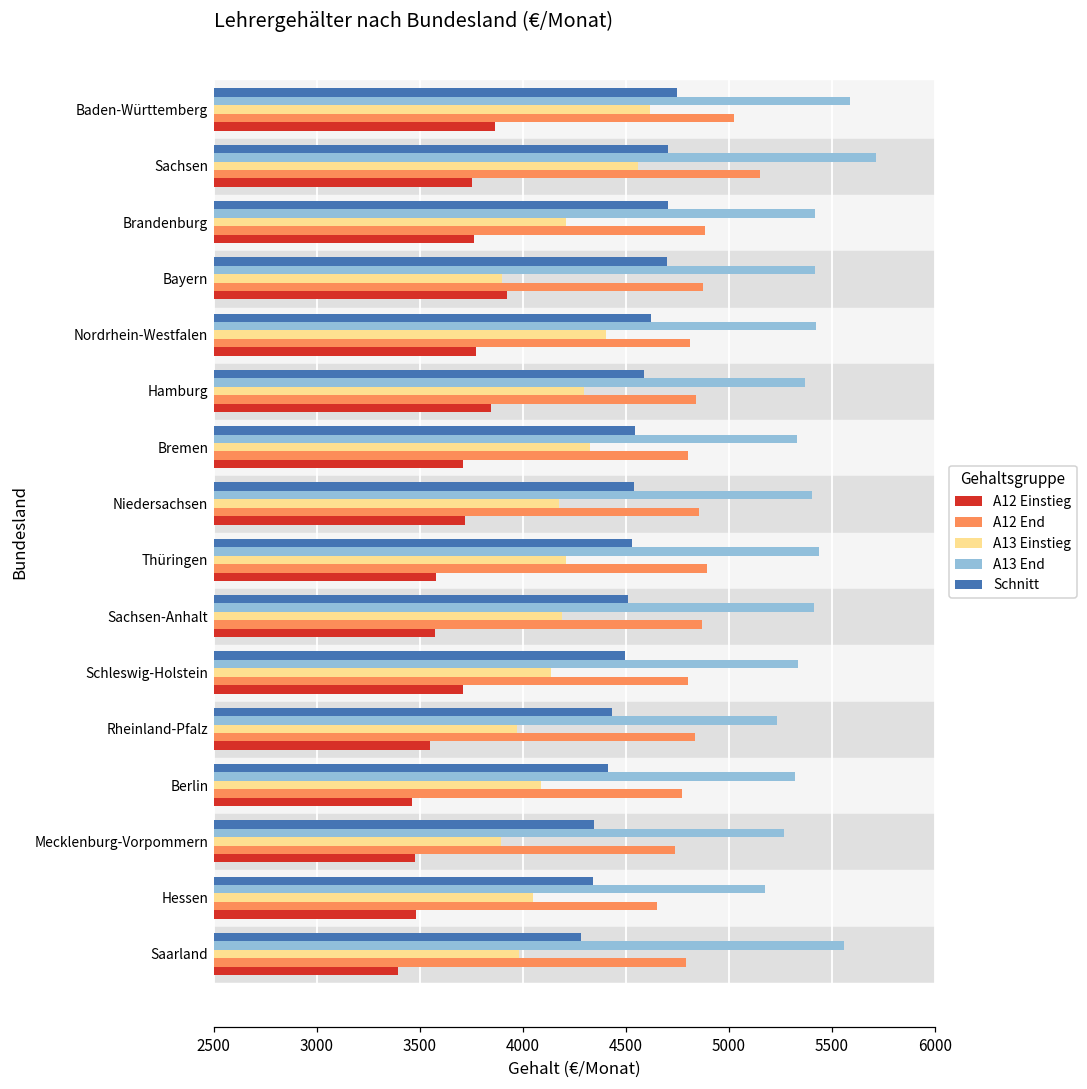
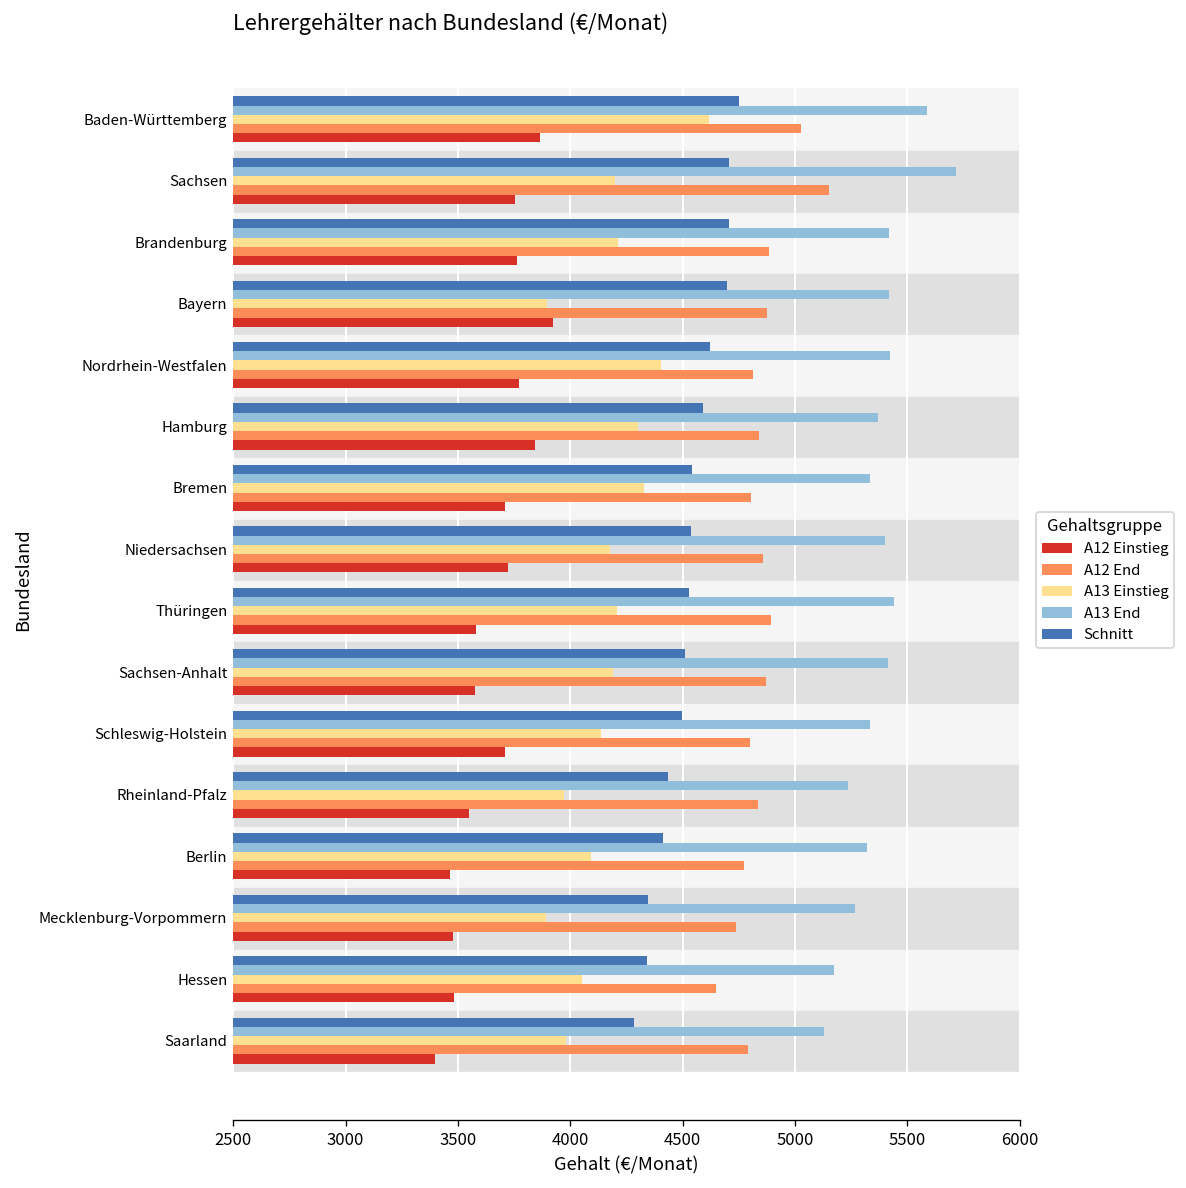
  {
    "A12 Einstieg": {
      "Baden-Württemberg": 3860,
      "Sachsen": 3750,
      "Brandenburg": 3760,
      "Bayern": 3920,
      "Nordrhein-Westfalen": 3770,
      "Hamburg": 3840,
      "Bremen": 3710,
      "Niedersachsen": 3720,
      "Thüringen": 3580,
      "Sachsen-Anhalt": 3570,
      "Schleswig-Holstein": 3710,
      "Rheinland-Pfalz": 3550,
      "Berlin": 3460,
      "Mecklenburg-Vorpommern": 3480,
      "Hessen": 3480,
      "Saarland": 3400
    },
    "A12 End": {
      "Baden-Württemberg": 5030,
      "Sachsen": 5150,
      "Brandenburg": 4880,
      "Bayern": 4870,
      "Nordrhein-Westfalen": 4810,
      "Hamburg": 4840,
      "Bremen": 4800,
      "Niedersachsen": 4860,
      "Thüringen": 4890,
      "Sachsen-Anhalt": 4870,
      "Schleswig-Holstein": 4800,
      "Rheinland-Pfalz": 4840,
      "Berlin": 4770,
      "Mecklenburg-Vorpommern": 4740,
      "Hessen": 4650,
      "Saarland": 4790
    },
    "A13 Einstieg": {
      "Baden-Württemberg": 4620,
-     "Sachsen": 4560,
+     "Sachsen": 4200,
      "Brandenburg": 4210,
      "Bayern": 3900,
      "Nordrhein-Westfalen": 4400,
      "Hamburg": 4300,
      "Bremen": 4330,
      "Niedersachsen": 4180,
      "Thüringen": 4210,
      "Sachsen-Anhalt": 4190,
      "Schleswig-Holstein": 4140,
      "Rheinland-Pfalz": 3970,
      "Berlin": 4090,
      "Mecklenburg-Vorpommern": 3890,
      "Hessen": 4050,
      "Saarland": 3980
    },
    "A13 End": {
      "Baden-Württemberg": 5590,
      "Sachsen": 5720,
      "Brandenburg": 5420,
      "Bayern": 5420,
      "Nordrhein-Westfalen": 5420,
      "Hamburg": 5370,
      "Bremen": 5330,
      "Niedersachsen": 5400,
      "Thüringen": 5440,
      "Sachsen-Anhalt": 5410,
      "Schleswig-Holstein": 5330,
      "Rheinland-Pfalz": 5230,
      "Berlin": 5320,
      "Mecklenburg-Vorpommern": 5270,
      "Hessen": 5170,
-     "Saarland": 5560
+     "Saarland": 5130
    },
    "Schnitt": {
      "Baden-Württemberg": 4750,
      "Sachsen": 4710,
      "Brandenburg": 4700,
      "Bayern": 4700,
      "Nordrhein-Westfalen": 4620,
      "Hamburg": 4590,
      "Bremen": 4540,
      "Niedersachsen": 4540,
      "Thüringen": 4530,
      "Sachsen-Anhalt": 4510,
      "Schleswig-Holstein": 4490,
      "Rheinland-Pfalz": 4430,
      "Berlin": 4410,
      "Mecklenburg-Vorpommern": 4340,
      "Hessen": 4340,
      "Saarland": 4280
    }
  }
